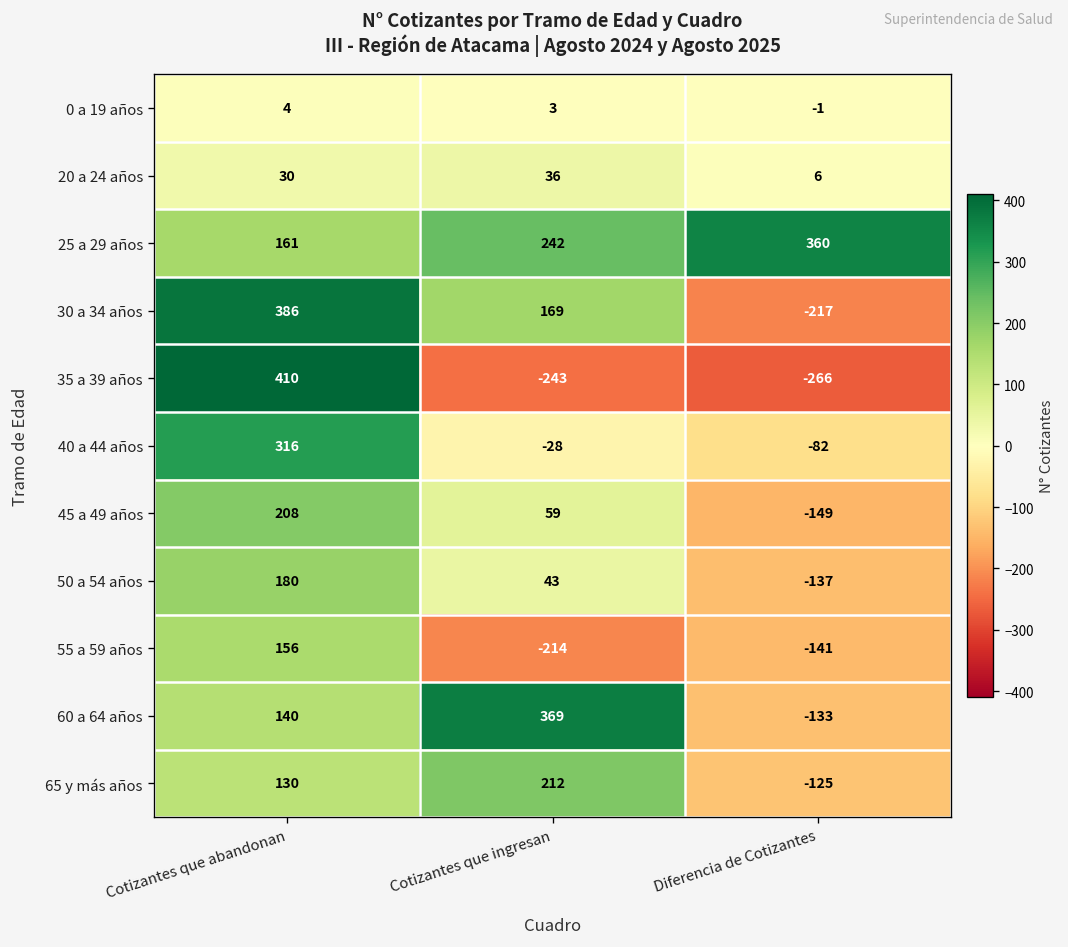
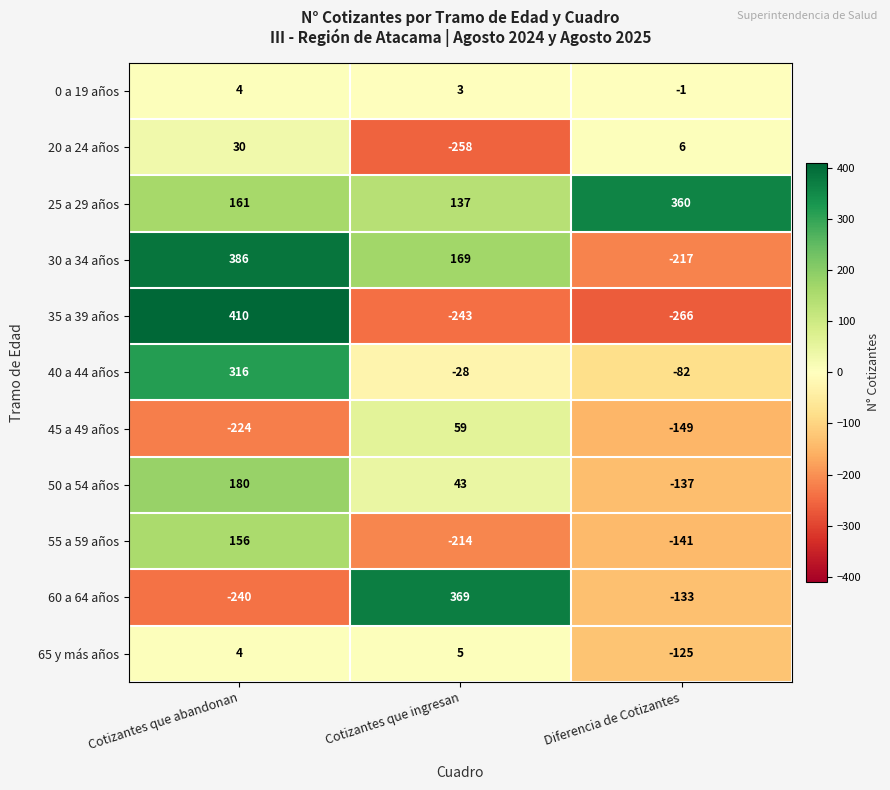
  {
    "0 a 19 años": {
      "Cotizantes que abandonan": 4,
      "Cotizantes que ingresan": 3,
      "Diferencia de Cotizantes": -1
    },
    "20 a 24 años": {
      "Cotizantes que abandonan": 30,
-     "Cotizantes que ingresan": 36,
+     "Cotizantes que ingresan": -258,
      "Diferencia de Cotizantes": 6
    },
    "25 a 29 años": {
      "Cotizantes que abandonan": 161,
-     "Cotizantes que ingresan": 242,
+     "Cotizantes que ingresan": 137,
      "Diferencia de Cotizantes": 360
    },
    "30 a 34 años": {
      "Cotizantes que abandonan": 386,
      "Cotizantes que ingresan": 169,
      "Diferencia de Cotizantes": -217
    },
    "35 a 39 años": {
      "Cotizantes que abandonan": 410,
      "Cotizantes que ingresan": -243,
      "Diferencia de Cotizantes": -266
    },
    "40 a 44 años": {
      "Cotizantes que abandonan": 316,
      "Cotizantes que ingresan": -28,
      "Diferencia de Cotizantes": -82
    },
    "45 a 49 años": {
-     "Cotizantes que abandonan": 208,
+     "Cotizantes que abandonan": -224,
      "Cotizantes que ingresan": 59,
      "Diferencia de Cotizantes": -149
    },
    "50 a 54 años": {
      "Cotizantes que abandonan": 180,
      "Cotizantes que ingresan": 43,
      "Diferencia de Cotizantes": -137
    },
    "55 a 59 años": {
      "Cotizantes que abandonan": 156,
      "Cotizantes que ingresan": -214,
      "Diferencia de Cotizantes": -141
    },
    "60 a 64 años": {
-     "Cotizantes que abandonan": 140,
+     "Cotizantes que abandonan": -240,
      "Cotizantes que ingresan": 369,
      "Diferencia de Cotizantes": -133
    },
    "65 y más años": {
-     "Cotizantes que abandonan": 130,
-     "Cotizantes que ingresan": 212,
+     "Cotizantes que abandonan": 4,
+     "Cotizantes que ingresan": 5,
      "Diferencia de Cotizantes": -125
    }
  }
